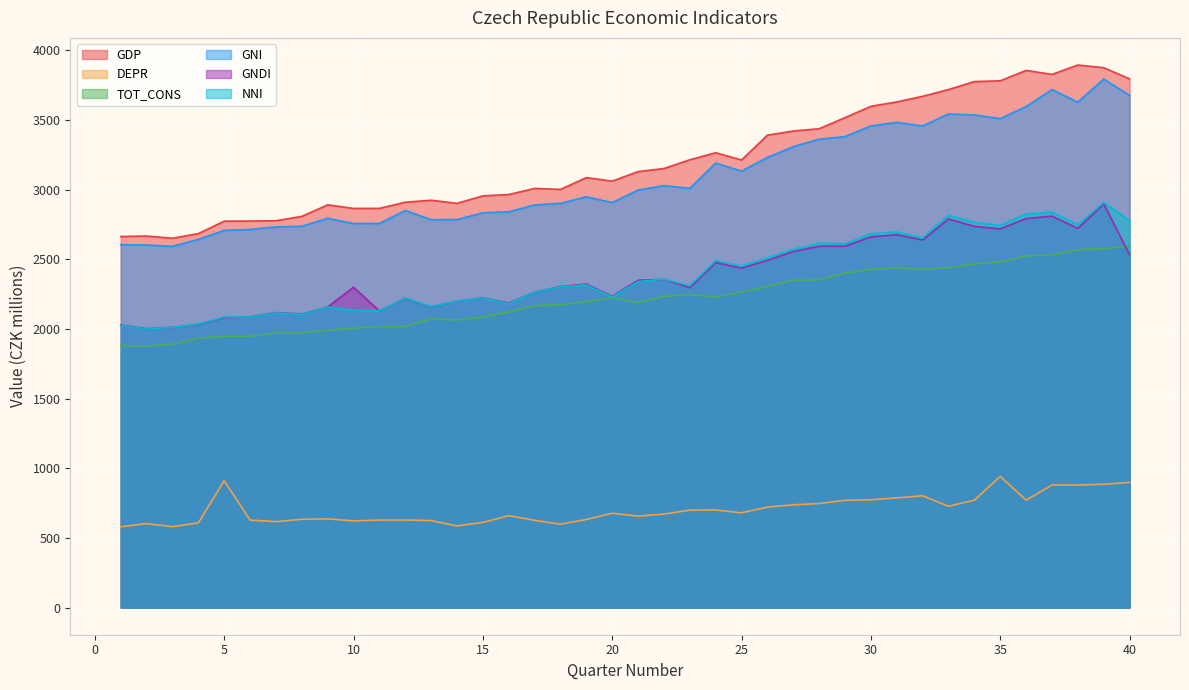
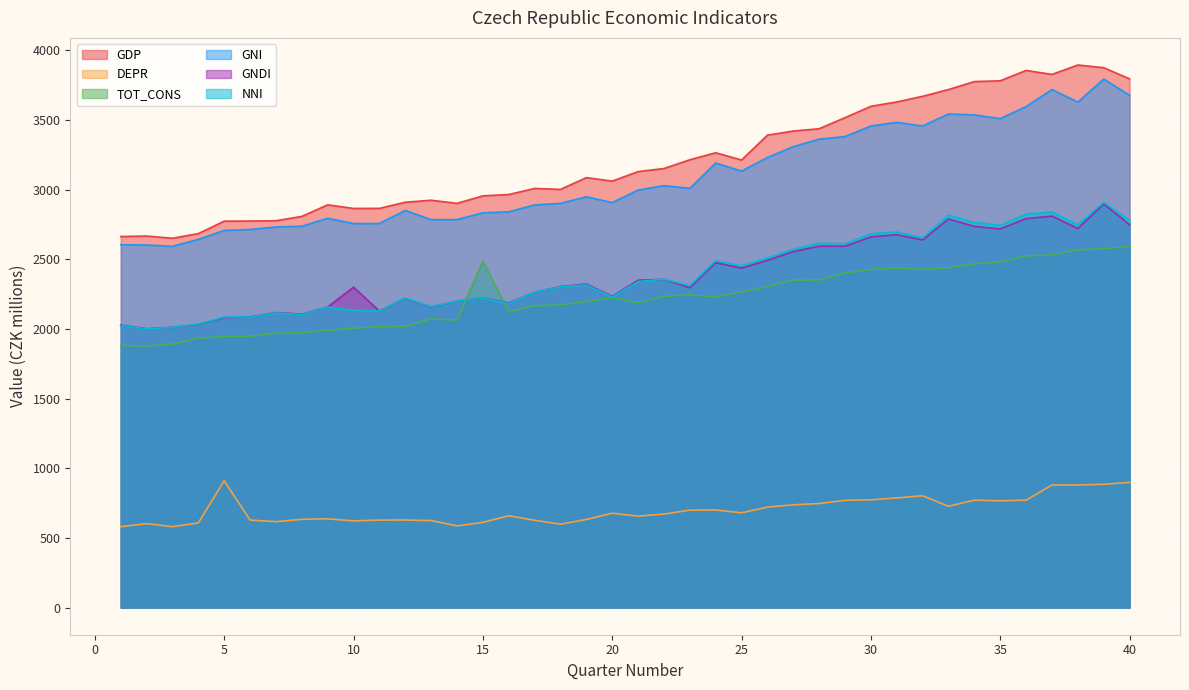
  {
    "GDP": {
      "5": 2770,
      "10": 2870,
      "15": 2960,
      "20": 3060,
      "25": 3210,
      "30": 3600,
      "35": 3780,
      "40": 3800
    },
    "DEPR": {
      "5": 910,
      "10": 620,
      "15": 610,
      "20": 680,
      "25": 680,
      "30": 770,
-     "35": 940,
+     "35": 770,
      "40": 900
    },
    "TOT_CONS": {
      "5": 1950,
      "10": 2010,
-     "15": 2090,
+     "15": 2490,
      "25": 2270,
      "30": 2430,
      "35": 2480,
      "40": 2590
    },
    "GNDI": {
      "10": 2300,
      "30": 2660,
      "35": 2720,
-     "40": 2530
+     "40": 2750
    }
  }
